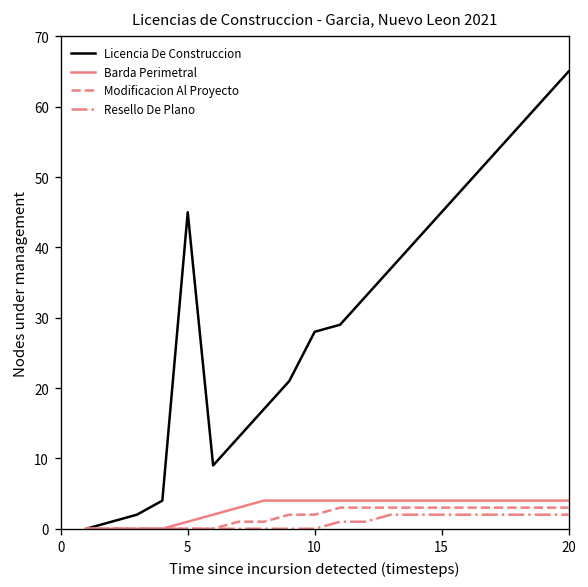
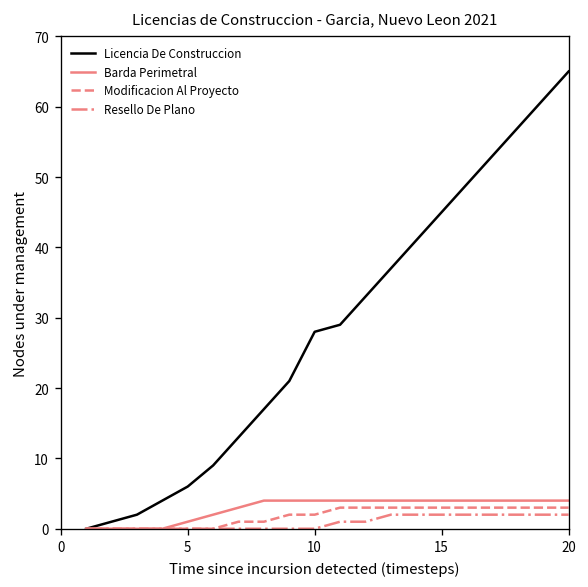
  {
    "Licencia De Construccion": {
-     "5": 45,
+     "5": 6,
      "10": 28,
      "15": 45,
      "20": 65
    }
  }
